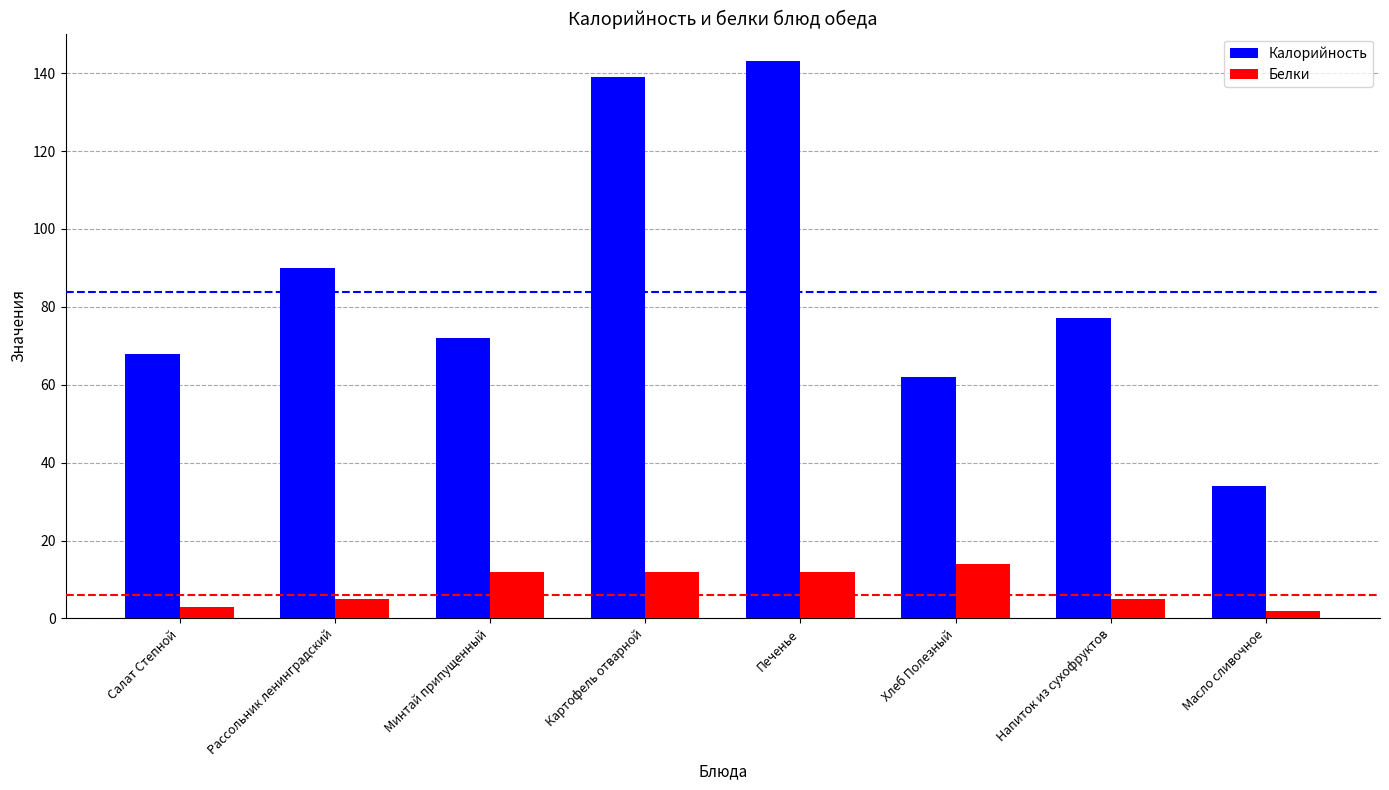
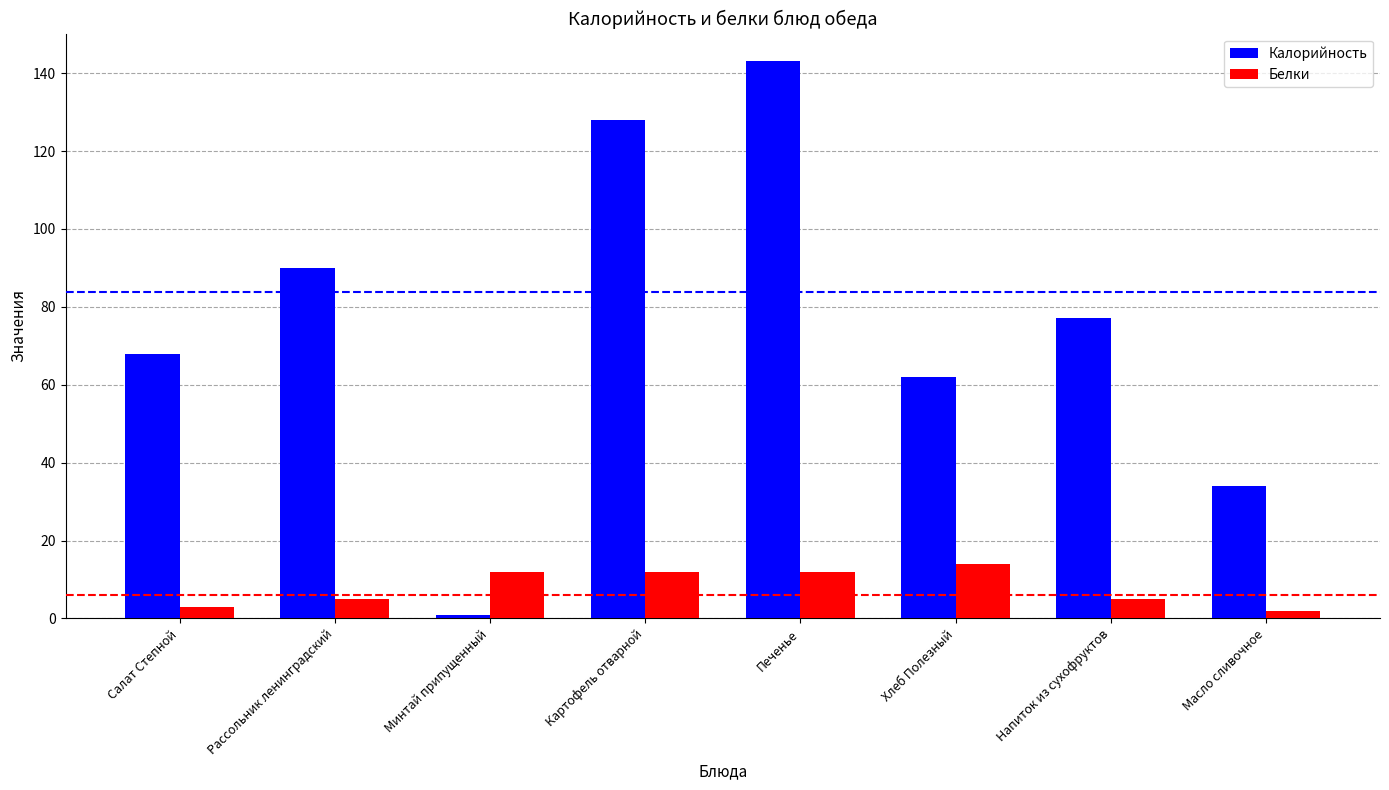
  {
    "Калорийность": {
      "Салат Степной": 68,
      "Рассольник ленинградский": 90,
-     "Минтай припущенный": 72,
-     "Картофель отварной": 139,
+     "Минтай припущенный": 1,
+     "Картофель отварной": 128,
      "Печенье": 143,
      "Хлеб Полезный": 62,
      "Напиток из сухофруктов": 77,
      "Масло сливочное": 34
    },
    "Белки": {
      "Салат Степной": 3,
      "Рассольник ленинградский": 5,
      "Минтай припущенный": 12,
      "Картофель отварной": 12,
      "Печенье": 12,
      "Хлеб Полезный": 14,
      "Напиток из сухофруктов": 5,
      "Масло сливочное": 2
    }
  }
